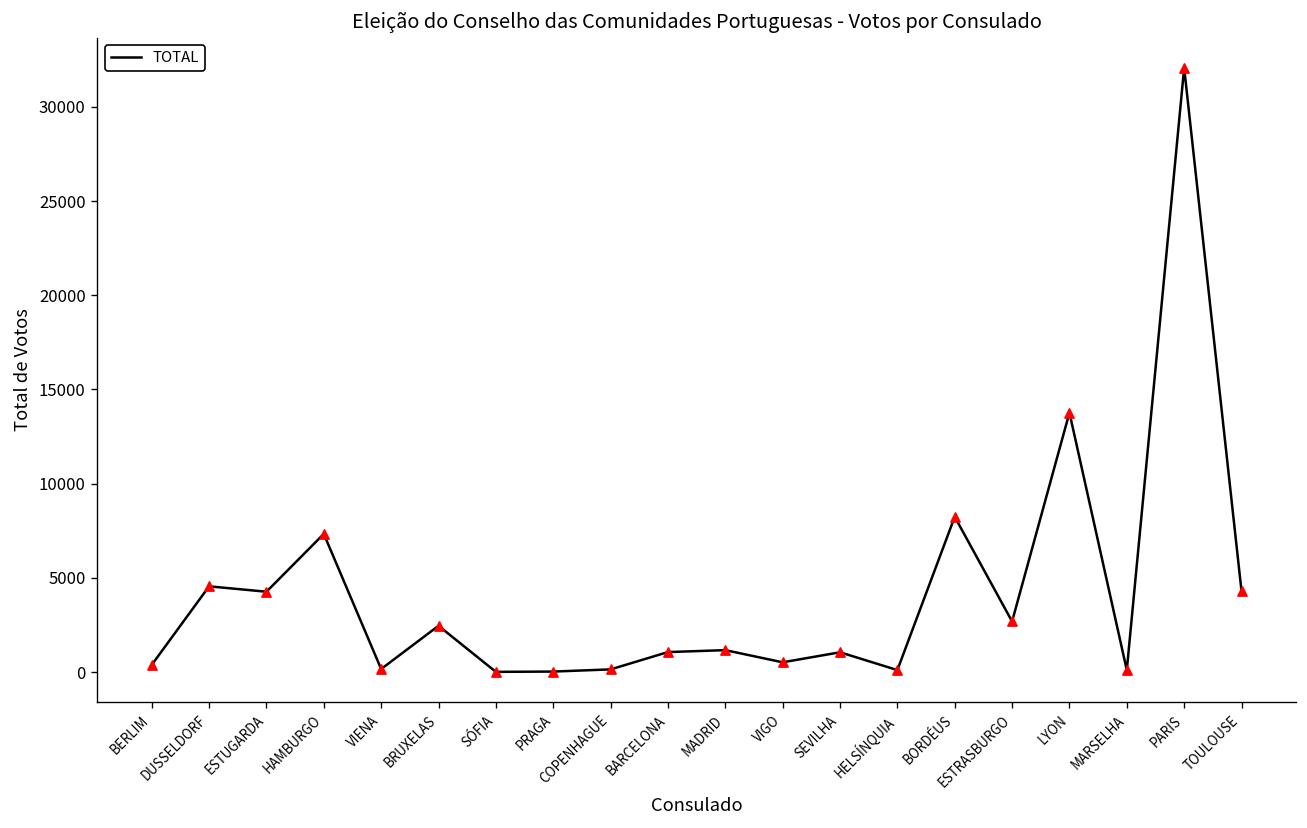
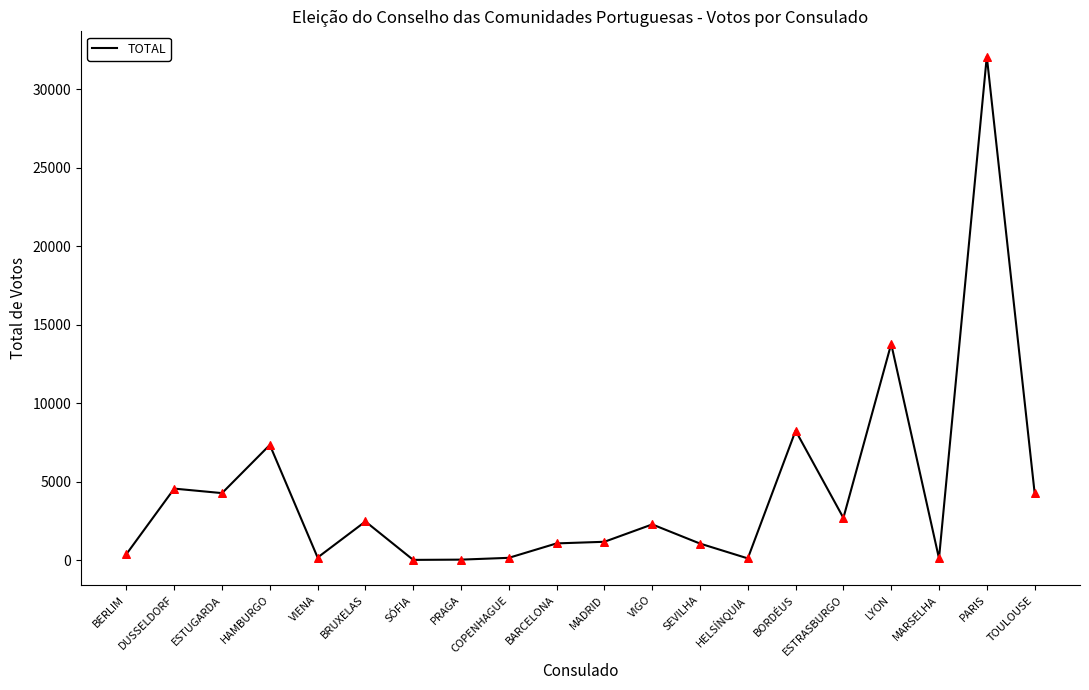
  {
    "BERLIM": 400,
    "DUSSELDORF": 4600,
    "ESTUGARDA": 4300,
    "HAMBURGO": 7300,
    "VIENA": 200,
    "BRUXELAS": 2500,
    "SÓFIA": 0,
    "PRAGA": 0,
    "COPENHAGUE": 100,
    "BARCELONA": 1100,
    "MADRID": 1200,
-   "VIGO": 500,
+   "VIGO": 2300,
    "SEVILHA": 1100,
    "HELSÍNQUIA": 100,
    "BORDÉUS": 8200,
    "ESTRASBURGO": 2700,
    "LYON": 13800,
    "MARSELHA": 100,
    "PARIS": 32100,
    "TOULOUSE": 4300
  }
